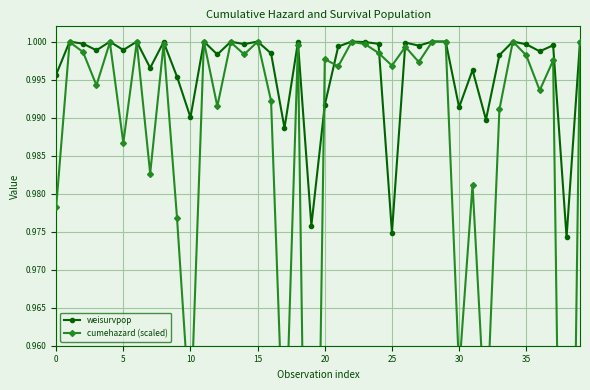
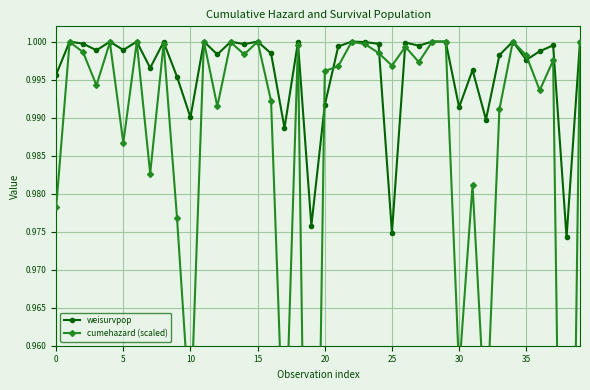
  {
    "weisurvpop": {
      "0": 0.996,
      "5": 0.999,
      "10": 0.990,
      "20": 0.992,
      "25": 0.975,
      "30": 0.991,
-     "35": 1.000
+     "35": 0.998
    },
    "cumehazard (scaled)": {
      "0": 0.978,
      "5": 0.987,
-     "20": 0.998,
+     "20": 0.996,
      "25": 0.997,
      "35": 0.998
    }
  }
